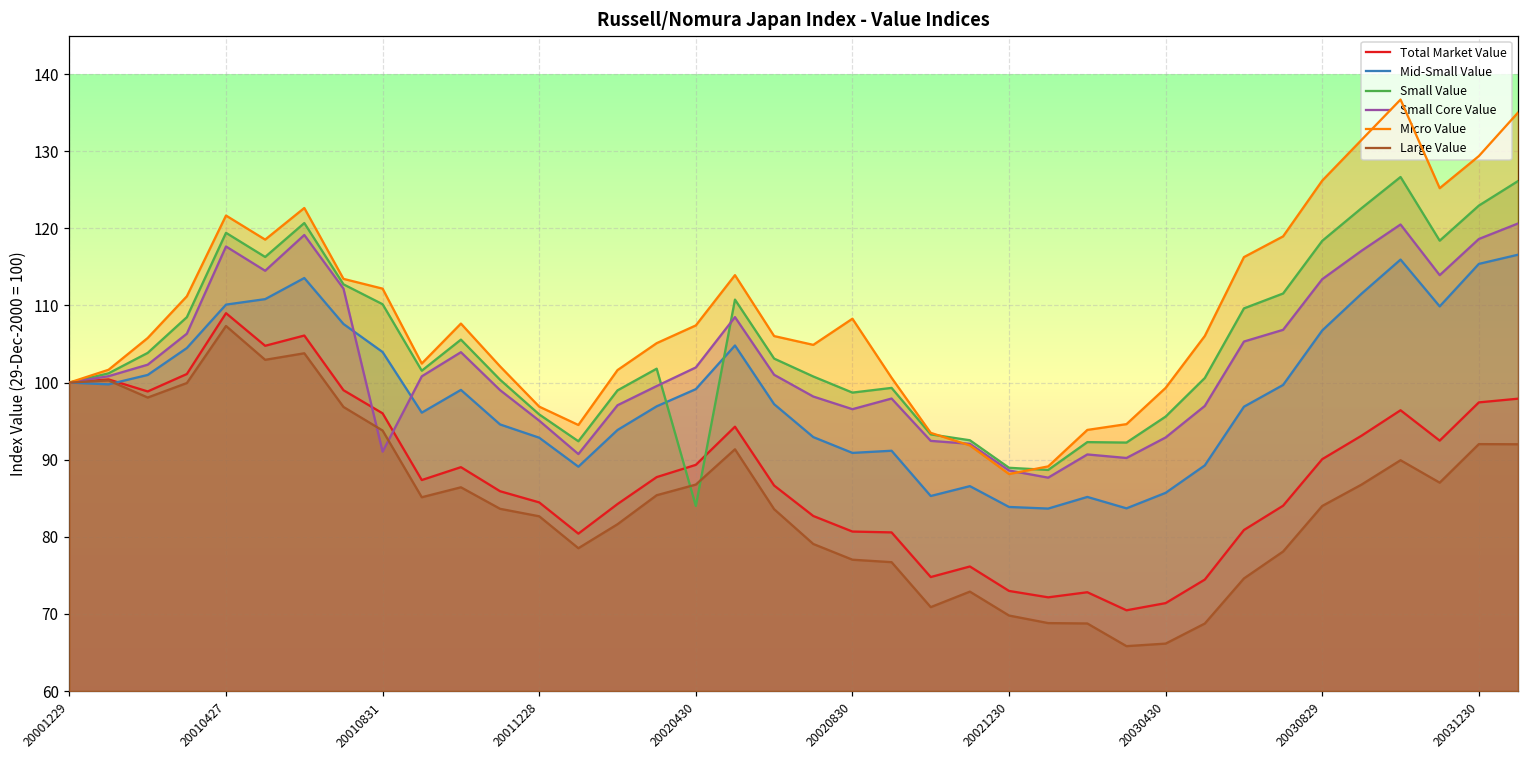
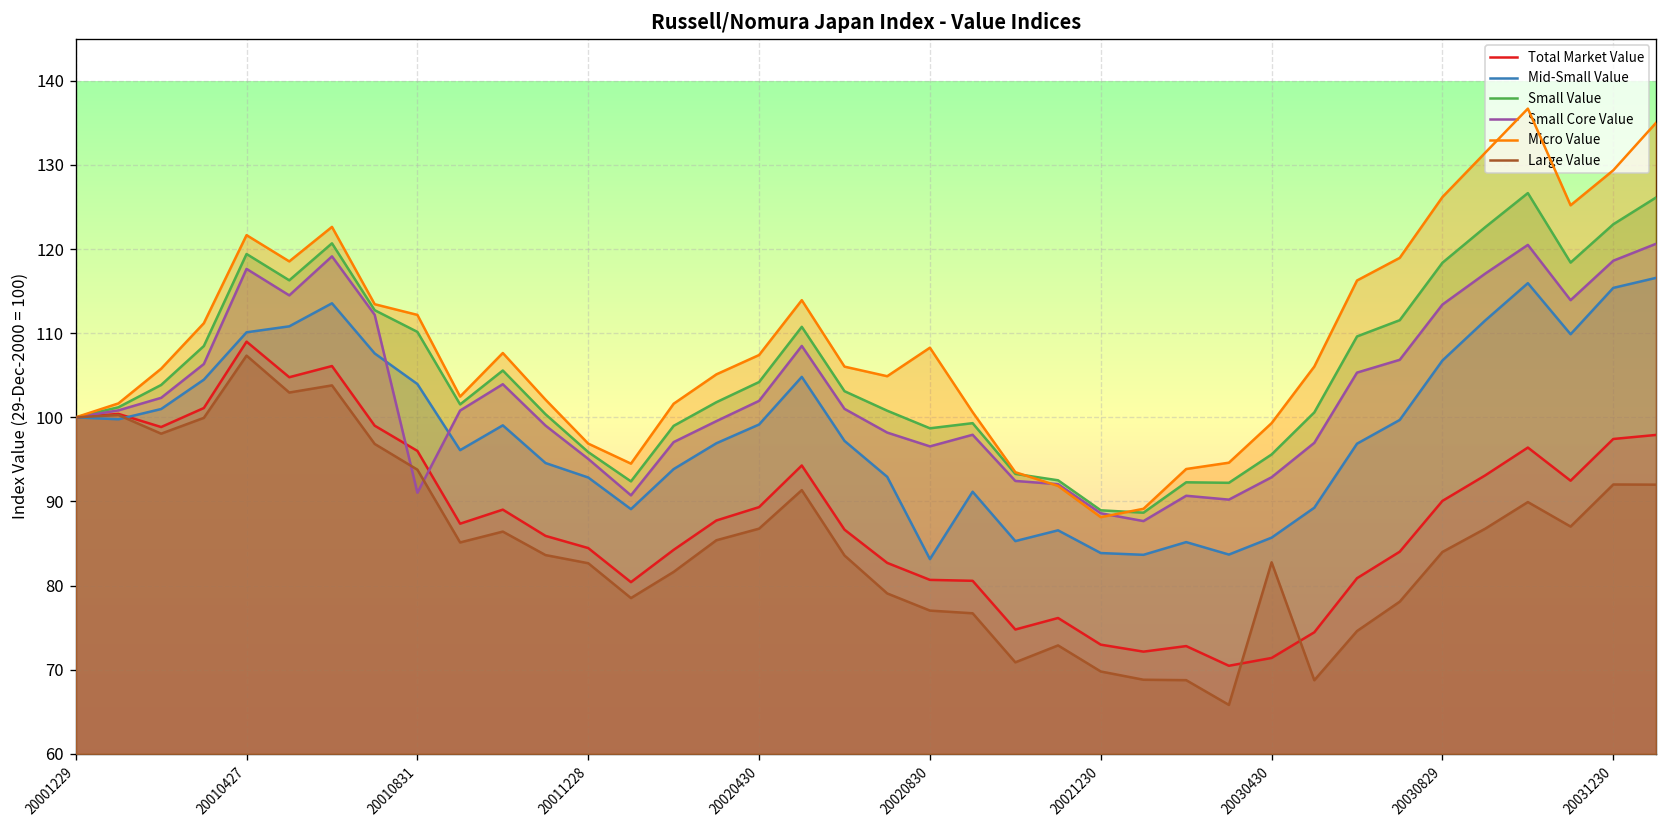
  {
    "Total Market Value": {
      "20010427": 109,
      "20010831": 96,
      "20011228": 84,
      "20020430": 89,
      "20020830": 81,
      "20021230": 73,
      "20030430": 71,
      "20030829": 90,
      "20031230": 97
    },
    "Mid-Small Value": {
      "20010427": 110,
      "20010831": 104,
      "20011228": 93,
      "20020430": 99,
-     "20020830": 91,
+     "20020830": 83,
      "20021230": 84,
      "20030430": 86,
      "20030829": 107,
      "20031230": 115
    },
    "Small Value": {
      "20010427": 119,
      "20010831": 110,
      "20011228": 96,
-     "20020430": 84,
+     "20020430": 104,
      "20020830": 99,
      "20030430": 96,
      "20030829": 118,
      "20031230": 123
    },
    "Small Core Value": {
      "20010427": 118,
      "20010831": 91,
      "20011228": 95,
      "20020430": 102,
      "20020830": 97,
      "20030430": 93,
      "20030829": 113,
      "20031230": 119
    },
    "Micro Value": {
      "20010427": 122,
      "20010831": 112,
      "20011228": 97,
      "20020430": 107,
      "20020830": 108,
      "20021230": 88,
      "20030430": 99,
      "20030829": 126,
      "20031230": 129
    },
    "Large Value": {
      "20010427": 107,
      "20010831": 94,
      "20011228": 83,
      "20020430": 87,
      "20020830": 77,
      "20021230": 70,
-     "20030430": 66,
+     "20030430": 83,
      "20030829": 84,
      "20031230": 92
    }
  }
